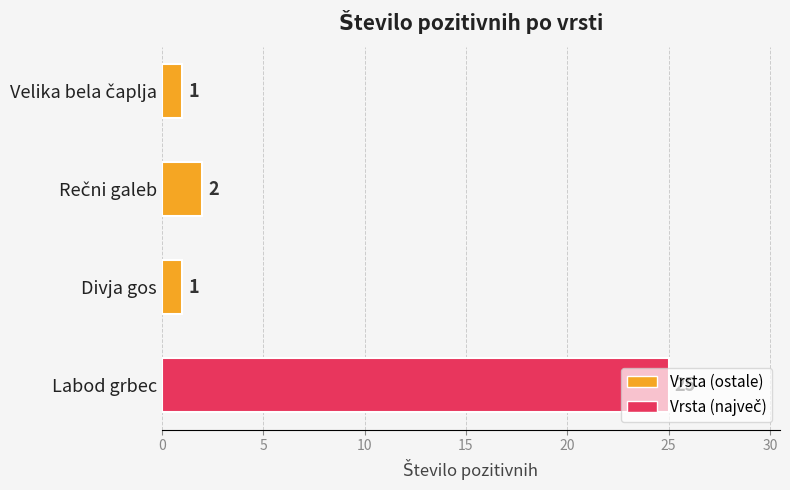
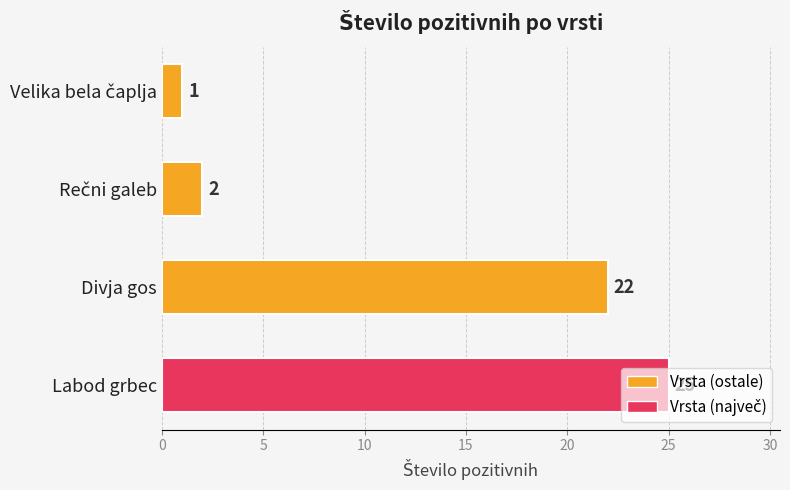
  {
    "Velika bela čaplja": 1,
    "Rečni galeb": 2,
-   "Divja gos": 1
+   "Divja gos": 22
  }
